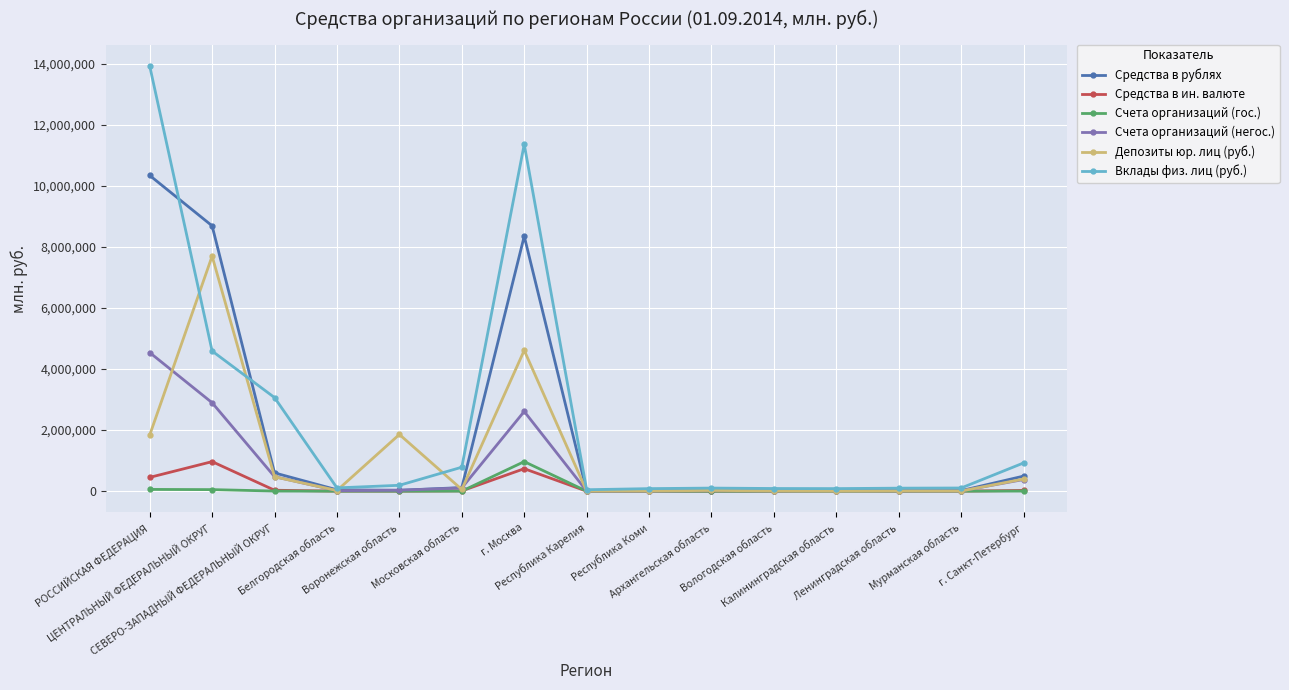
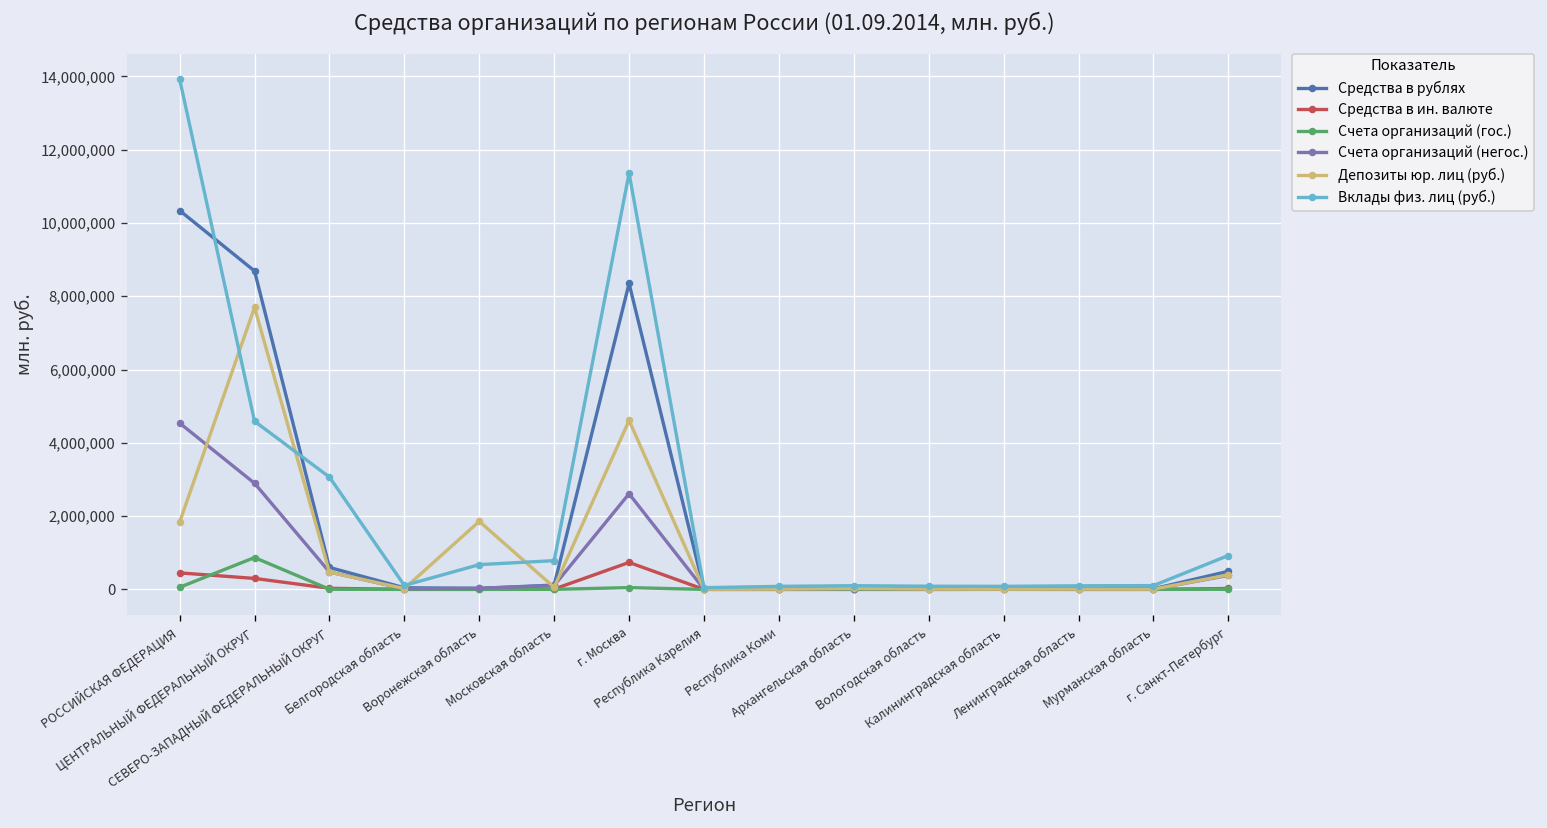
  {
    "Средства в ин. валюте": {
      "РОССИЙСКАЯ ФЕДЕРАЦИЯ": "500,000",
-     "ЦЕНТРАЛЬНЫЙ ФЕДЕРАЛЬНЫЙ ОКРУГ": "1,000,000",
+     "ЦЕНТРАЛЬНЫЙ ФЕДЕРАЛЬНЫЙ ОКРУГ": "300,000",
      "г. Москва": "700,000"
    },
    "Счета организаций (гос.)": {
      "РОССИЙСКАЯ ФЕДЕРАЦИЯ": "100,000",
-     "ЦЕНТРАЛЬНЫЙ ФЕДЕРАЛЬНЫЙ ОКРУГ": "100,000",
-     "г. Москва": "1,000,000"
+     "ЦЕНТРАЛЬНЫЙ ФЕДЕРАЛЬНЫЙ ОКРУГ": "900,000",
+     "г. Москва": "0"
    },
    "Депозиты юр. лиц (руб.)": {
      "РОССИЙСКАЯ ФЕДЕРАЦИЯ": "1,800,000",
      "ЦЕНТРАЛЬНЫЙ ФЕДЕРАЛЬНЫЙ ОКРУГ": "7,700,000",
      "Воронежская область": "1,900,000",
      "г. Москва": "4,600,000"
    },
    "Вклады физ. лиц (руб.)": {
      "РОССИЙСКАЯ ФЕДЕРАЦИЯ": "13,900,000",
      "ЦЕНТРАЛЬНЫЙ ФЕДЕРАЛЬНЫЙ ОКРУГ": "4,600,000",
      "СЕВЕРО-ЗАПАДНЫЙ ФЕДЕРАЛЬНЫЙ ОКРУГ": "3,100,000",
-     "Воронежская область": "200,000",
+     "Воронежская область": "700,000",
      "Московская область": "800,000",
      "г. Москва": "11,400,000",
      "Ленинградская область": "100,000",
      "Мурманская область": "100,000",
      "г. Санкт-Петербург": "900,000"
    }
  }
